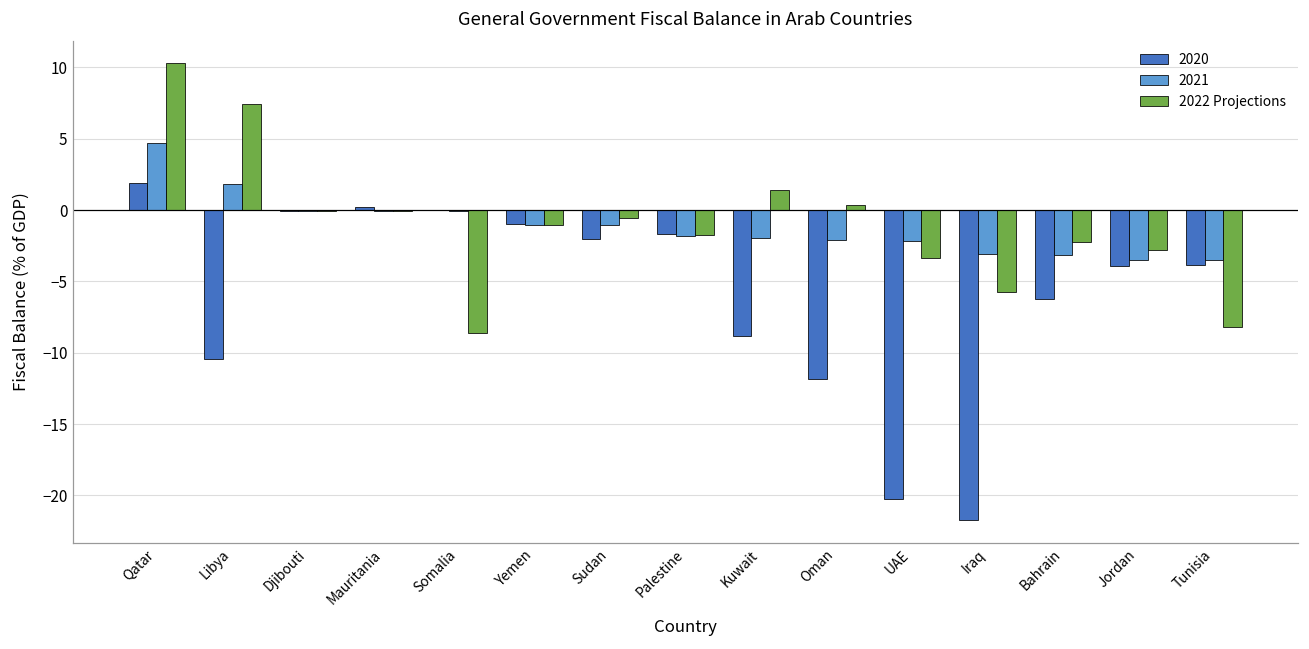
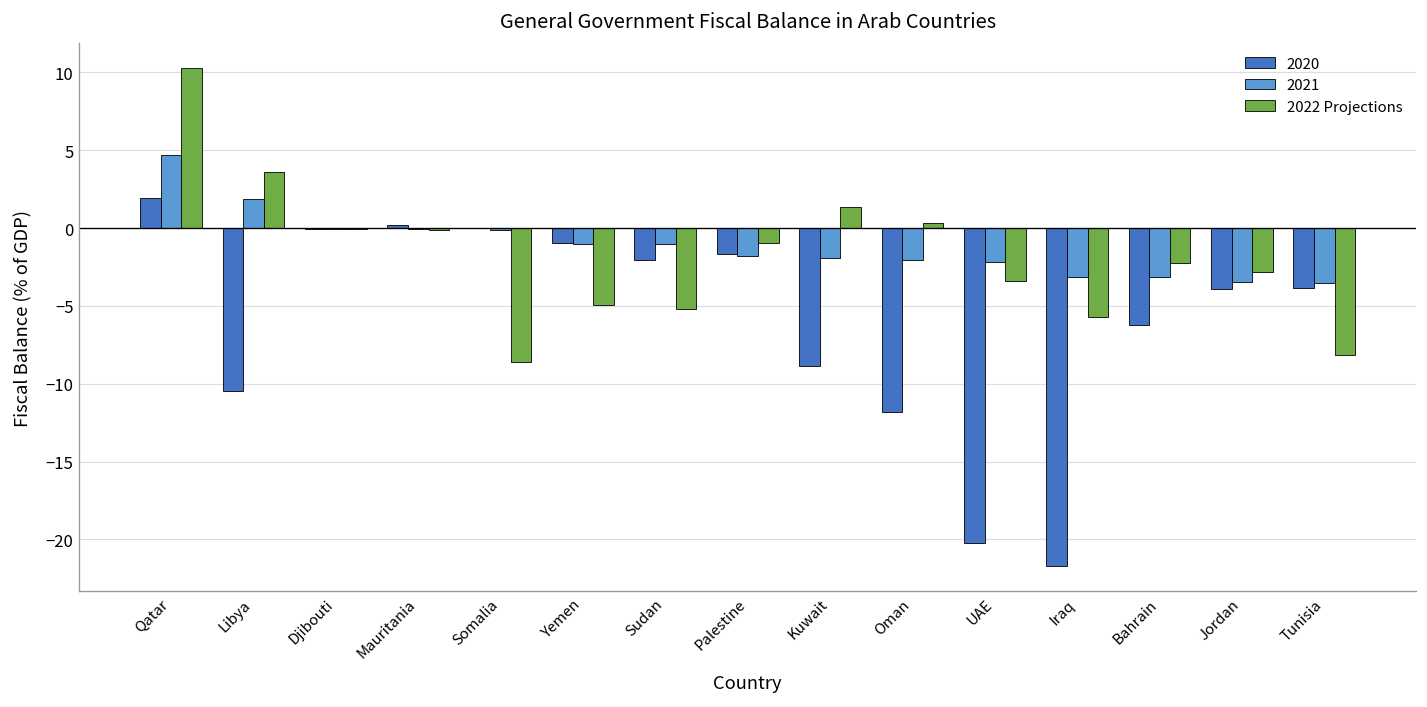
  {
    "2022 Projections": {
      "Qatar": 10.3,
-     "Libya": 7.5,
+     "Libya": 3.6,
      "Somalia": -8.6,
-     "Yemen": -1.0,
-     "Sudan": -0.6,
-     "Palestine": -1.8,
+     "Yemen": -4.9,
+     "Sudan": -5.2,
+     "Palestine": -1.0,
      "Kuwait": 1.4,
      "Oman": 0.3,
      "UAE": -3.4,
      "Iraq": -5.7,
      "Bahrain": -2.2,
      "Jordan": -2.8,
      "Tunisia": -8.2
    }
  }
